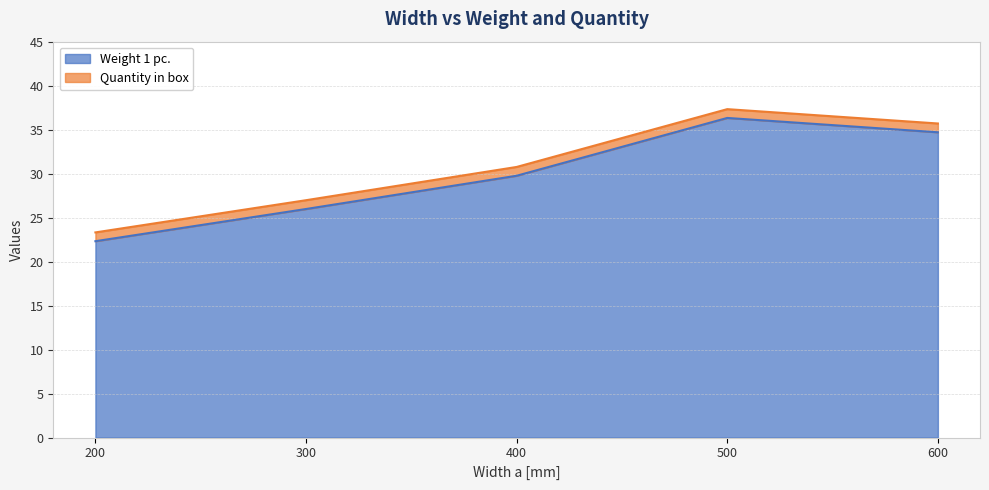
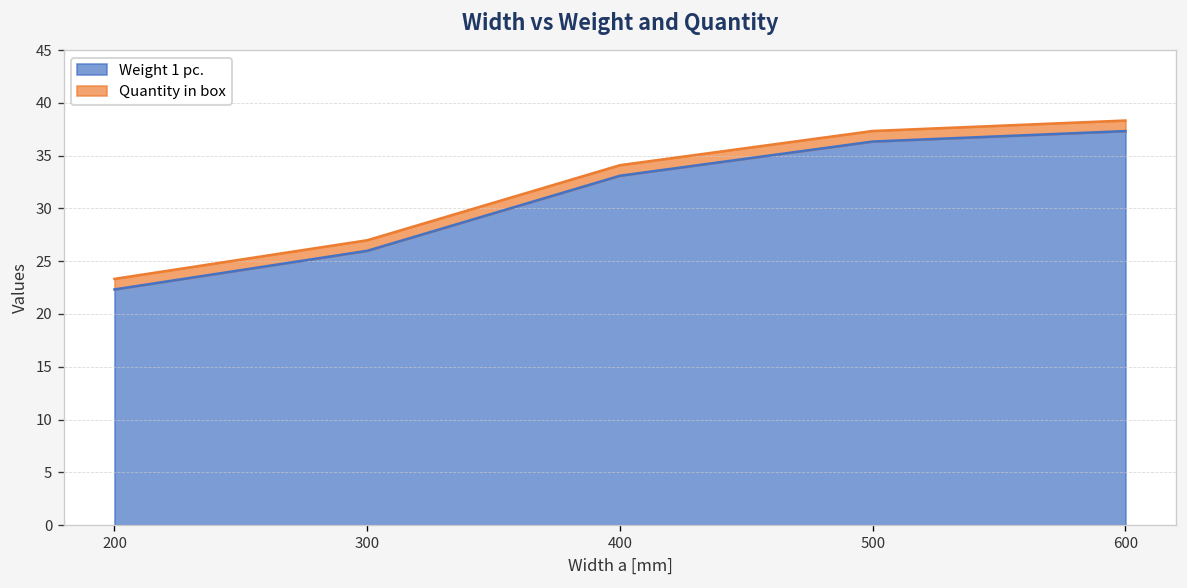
  {
    "Weight 1 pc.": {
      "200": 22,
      "300": 26,
-     "400": 30,
+     "400": 33,
      "500": 36,
-     "600": 35
+     "600": 37
    },
    "Quantity in box": {
      "200": 1,
      "300": 1,
      "400": 1,
      "500": 1,
      "600": 1
    }
  }
